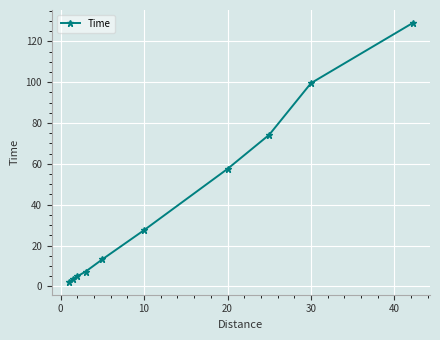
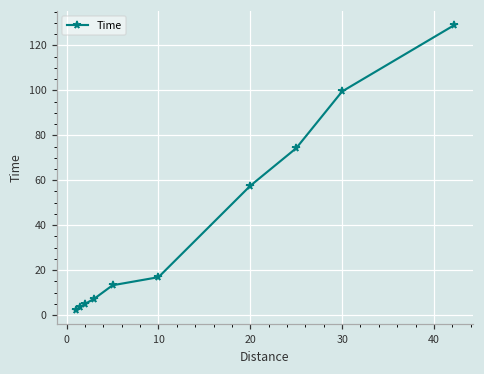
  {
-   "10": 28,
+   "10": 17,
    "20": 58,
    "30": 100
  }
